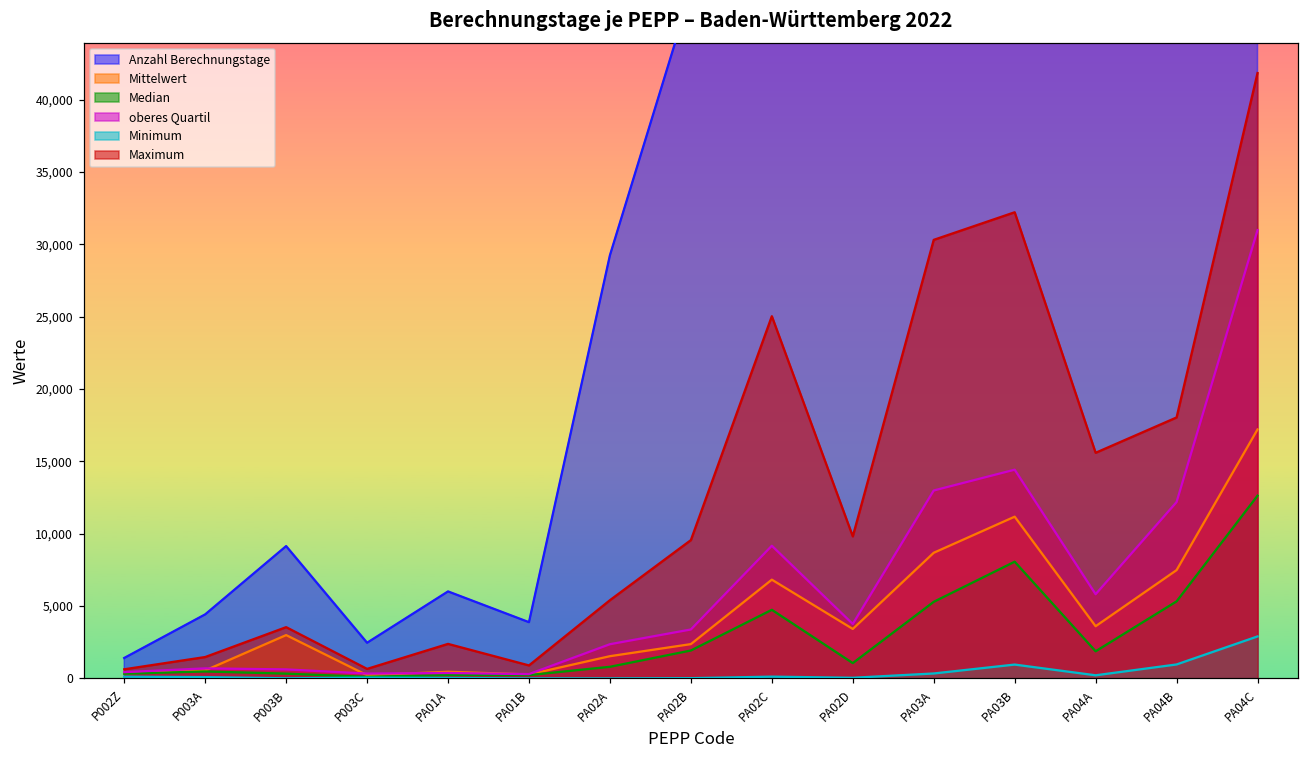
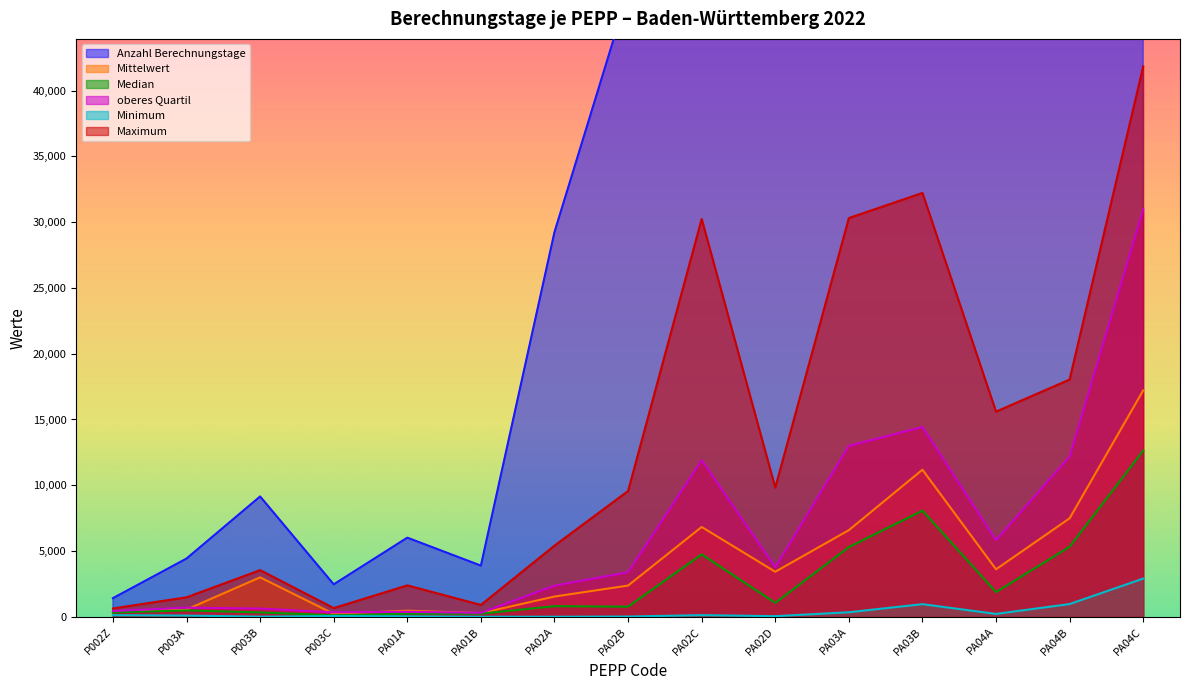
  {
    "Anzahl Berechnungstage": {
      "P002Z": "1,400",
      "P003A": "4,400",
      "P003B": "9,100",
      "P003C": "2,500",
      "PA01A": "6,000",
      "PA01B": "3,900",
      "PA02A": "29,200"
    },
    "Mittelwert": {
      "P003B": "3,000",
      "PA02A": "1,500",
      "PA02B": "2,400",
      "PA02C": "6,800",
      "PA02D": "3,400",
-     "PA03A": "8,700",
+     "PA03A": "6,600",
      "PA03B": "11,200",
      "PA04A": "3,600",
      "PA04B": "7,500",
      "PA04C": "17,200"
    },
    "Median": {
      "P003B": "300",
      "PA02A": "800",
-     "PA02B": "1,900",
+     "PA02B": "800",
      "PA02C": "4,700",
      "PA02D": "1,100",
      "PA03A": "5,300",
      "PA03B": "8,100",
      "PA04A": "1,900",
      "PA04B": "5,300",
      "PA04C": "12,600"
    },
    "oberes Quartil": {
      "P003B": "600",
      "PA02A": "2,400",
      "PA02B": "3,400",
-     "PA02C": "9,200",
+     "PA02C": "11,900",
      "PA02D": "3,800",
      "PA03A": "13,000",
      "PA03B": "14,400",
      "PA04A": "5,800",
      "PA04B": "12,200",
      "PA04C": "31,000"
    },
    "Minimum": {
      "P002Z": "100",
      "P003A": "100",
      "P003B": "0",
      "PA01A": "0",
      "PA01B": "0",
      "PA02A": "0",
      "PA02B": "0",
      "PA02C": "100",
      "PA02D": "0",
      "PA03A": "300",
      "PA03B": "1,000",
      "PA04A": "200",
      "PA04B": "1,000",
      "PA04C": "2,900"
    },
    "Maximum": {
      "P002Z": "600",
      "P003A": "1,500",
      "P003B": "3,500",
      "P003C": "700",
      "PA01A": "2,400",
      "PA01B": "900",
      "PA02A": "5,400",
      "PA02B": "9,600",
-     "PA02C": "25,000",
+     "PA02C": "30,300",
      "PA02D": "9,800",
      "PA03A": "30,300",
      "PA03B": "32,200",
      "PA04A": "15,600",
      "PA04B": "18,000",
      "PA04C": "41,800"
    }
  }
